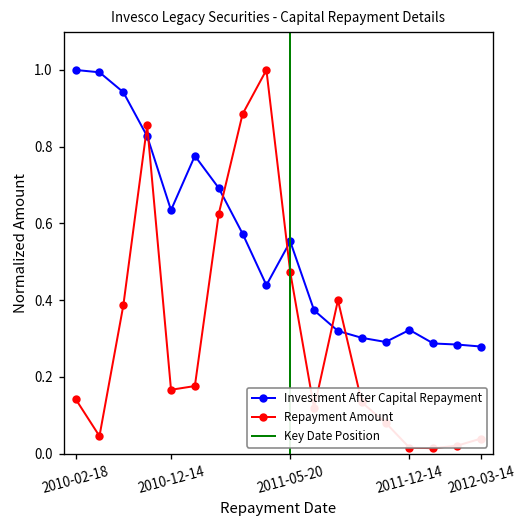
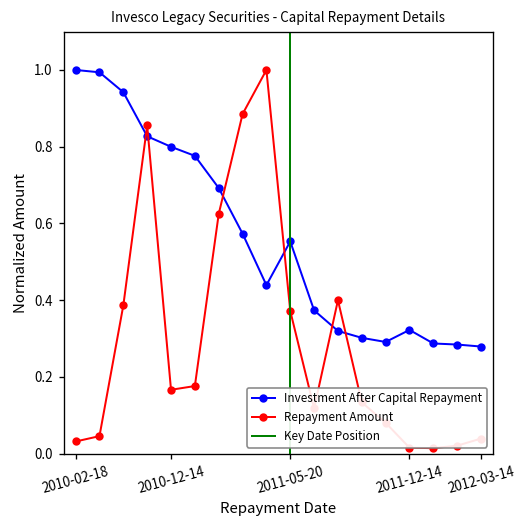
  {
    "Investment After Capital Repayment": {
      "2010-02-18": 1.00,
-     "2010-12-14": 0.63,
+     "2010-12-14": 0.80,
      "2011-05-20": 0.55,
      "2011-12-14": 0.32,
      "2012-03-14": 0.28
    },
    "Repayment Amount": {
-     "2010-02-18": 0.14,
+     "2010-02-18": 0.03,
      "2010-12-14": 0.17,
-     "2011-05-20": 0.47
+     "2011-05-20": 0.37
    }
  }
